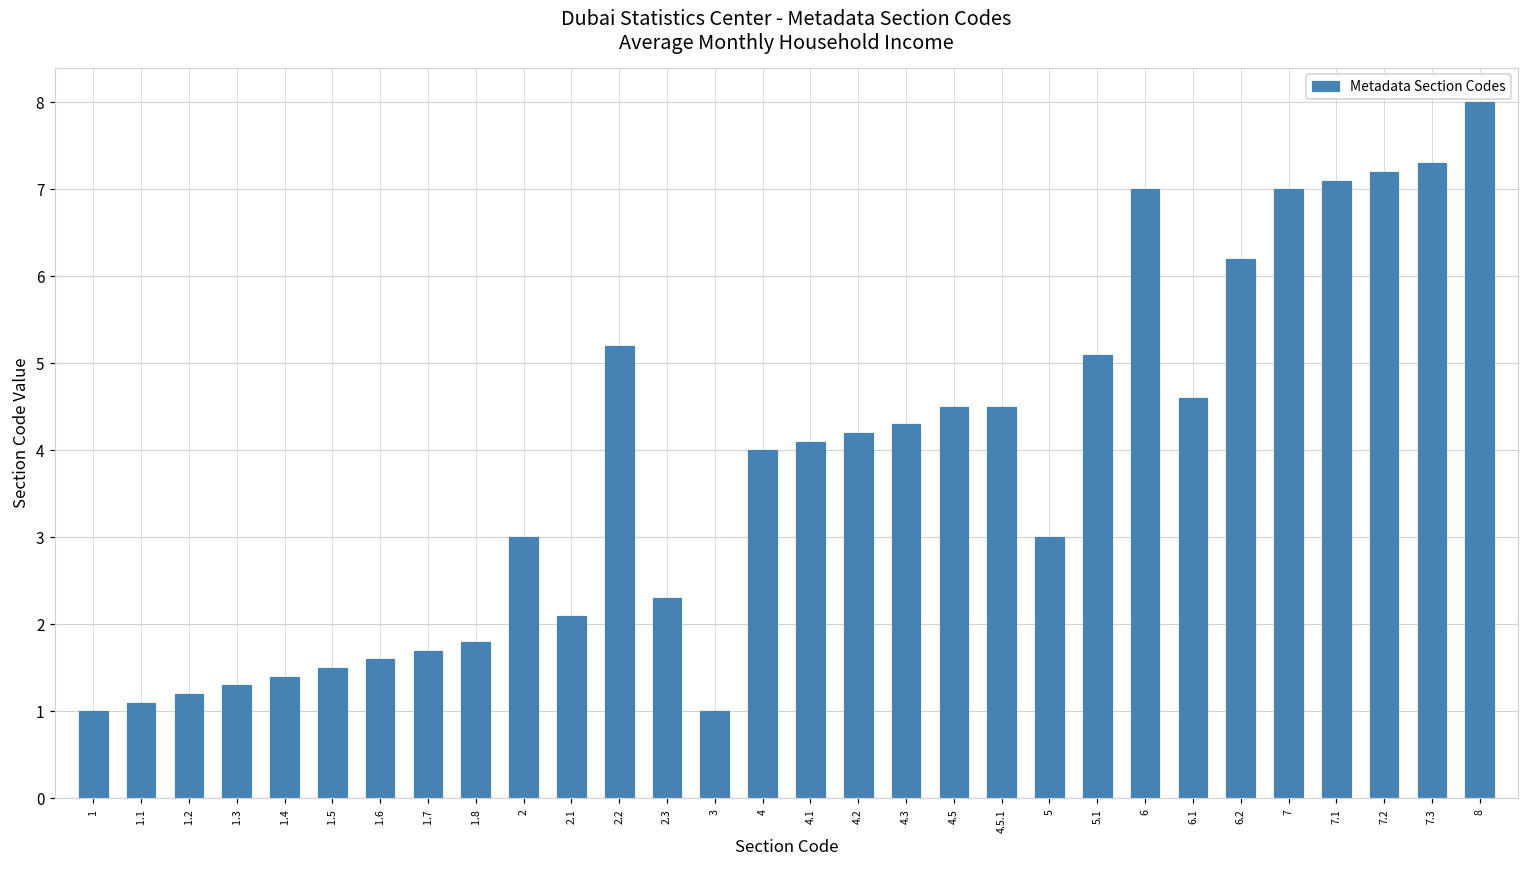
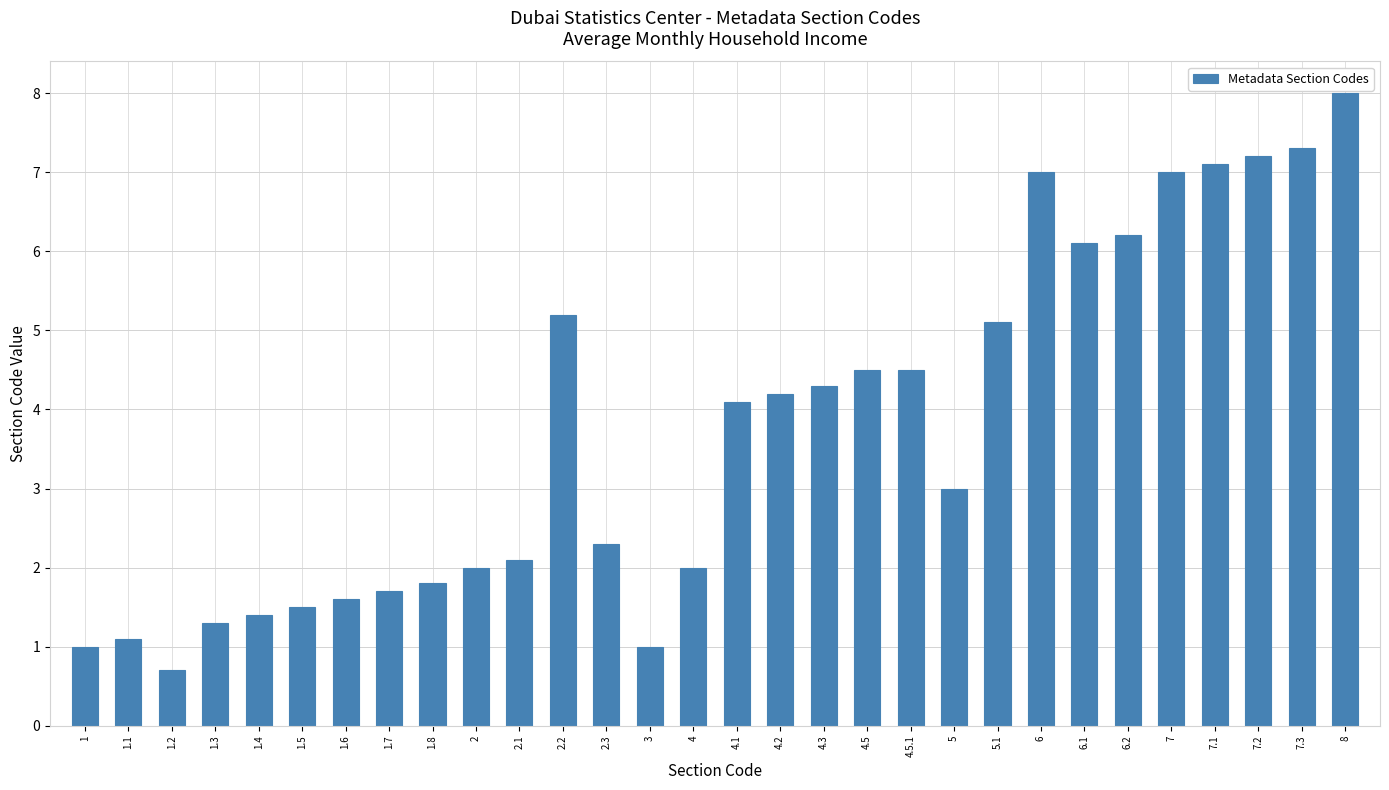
  {
    "1": 1.0,
    "1.1": 1.1,
-   "1.2": 1.2,
+   "1.2": 0.7,
    "1.3": 1.3,
    "1.4": 1.4,
    "1.5": 1.5,
    "1.6": 1.6,
    "1.7": 1.7,
    "1.8": 1.8,
-   "2": 3,
+   "2": 2,
    "2.1": 2.1,
    "2.2": 5.2,
    "2.3": 2.3,
    "3": 1.0,
-   "4": 4,
+   "4": 2,
    "4.1": 4.1,
    "4.2": 4.2,
    "4.3": 4.3,
    "4.5": 4.5,
    "4.5.1": 4.5,
    "5": 3.0,
    "5.1": 5.1,
    "6": 7.0,
-   "6.1": 4.6,
+   "6.1": 6.1,
    "6.2": 6.2,
    "7": 7.0,
    "7.1": 7.1,
    "7.2": 7.2,
    "7.3": 7.3,
    "8": 8.0
  }
